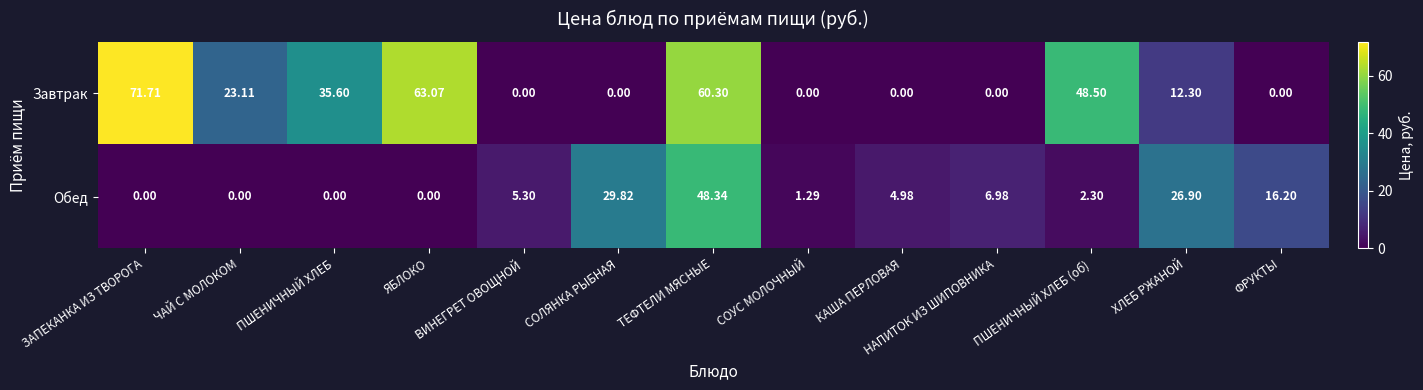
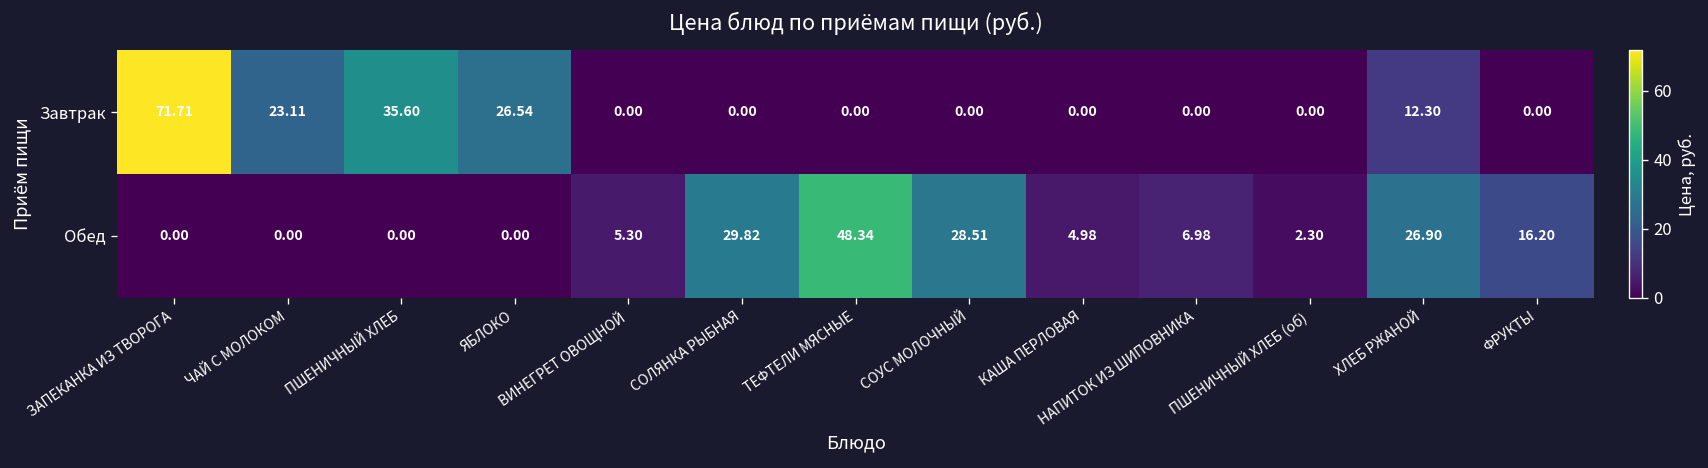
  {
    "Завтрак": {
      "ЗАПЕКАНКА ИЗ ТВОРОГА": 71.71,
      "ЧАЙ С МОЛОКОМ": 23.11,
      "ПШЕНИЧНЫЙ ХЛЕБ": 35.60,
-     "ЯБЛОКО": 63.07,
+     "ЯБЛОКО": 26.54,
      "ВИНЕГРЕТ ОВОЩНОЙ": 0.00,
      "СОЛЯНКА РЫБНАЯ": 0.00,
-     "ТЕФТЕЛИ МЯСНЫЕ": 60.30,
+     "ТЕФТЕЛИ МЯСНЫЕ": 0.00,
      "СОУС МОЛОЧНЫЙ": 0.00,
      "КАША ПЕРЛОВАЯ": 0.00,
      "НАПИТОК ИЗ ШИПОВНИКА": 0.00,
-     "ПШЕНИЧНЫЙ ХЛЕБ (об)": 48.50,
+     "ПШЕНИЧНЫЙ ХЛЕБ (об)": 0.00,
      "ХЛЕБ РЖАНОЙ": 12.30,
      "ФРУКТЫ": 0.00
    },
    "Обед": {
      "ЗАПЕКАНКА ИЗ ТВОРОГА": 0.00,
      "ЧАЙ С МОЛОКОМ": 0.00,
      "ПШЕНИЧНЫЙ ХЛЕБ": 0.00,
      "ЯБЛОКО": 0.00,
      "ВИНЕГРЕТ ОВОЩНОЙ": 5.30,
      "СОЛЯНКА РЫБНАЯ": 29.82,
      "ТЕФТЕЛИ МЯСНЫЕ": 48.34,
-     "СОУС МОЛОЧНЫЙ": 1.29,
+     "СОУС МОЛОЧНЫЙ": 28.51,
      "КАША ПЕРЛОВАЯ": 4.98,
      "НАПИТОК ИЗ ШИПОВНИКА": 6.98,
      "ПШЕНИЧНЫЙ ХЛЕБ (об)": 2.30,
      "ХЛЕБ РЖАНОЙ": 26.90,
      "ФРУКТЫ": 16.20
    }
  }
